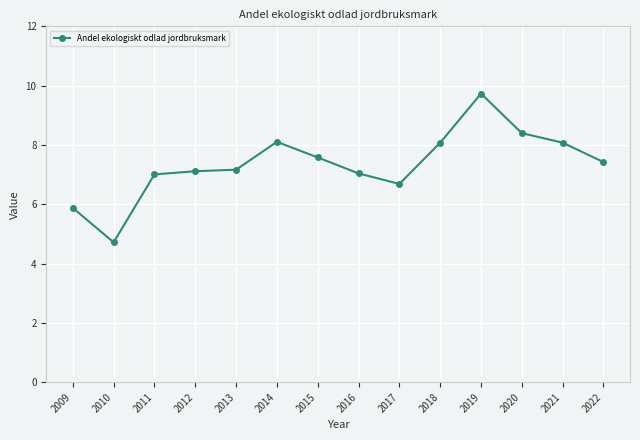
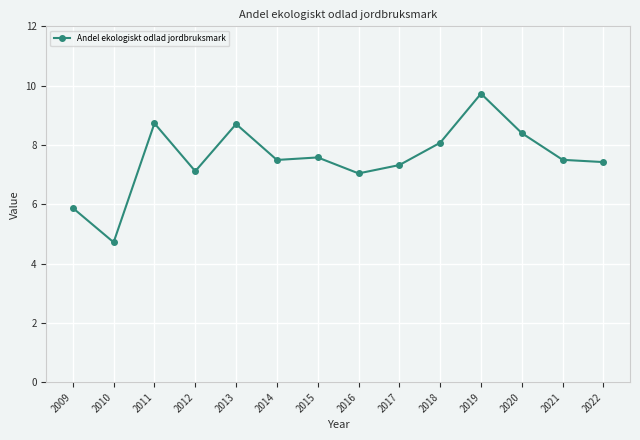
  {
    "2009": 5.9,
    "2010": 4.7,
-   "2011": 7.0,
+   "2011": 8.7,
    "2012": 7.1,
-   "2013": 7.2,
-   "2014": 8.1,
+   "2013": 8.7,
+   "2014": 7.5,
    "2015": 7.6,
    "2016": 7.0,
-   "2017": 6.7,
+   "2017": 7.3,
    "2018": 8.1,
    "2019": 9.7,
    "2020": 8.4,
-   "2021": 8.1,
+   "2021": 7.5,
    "2022": 7.4
  }
